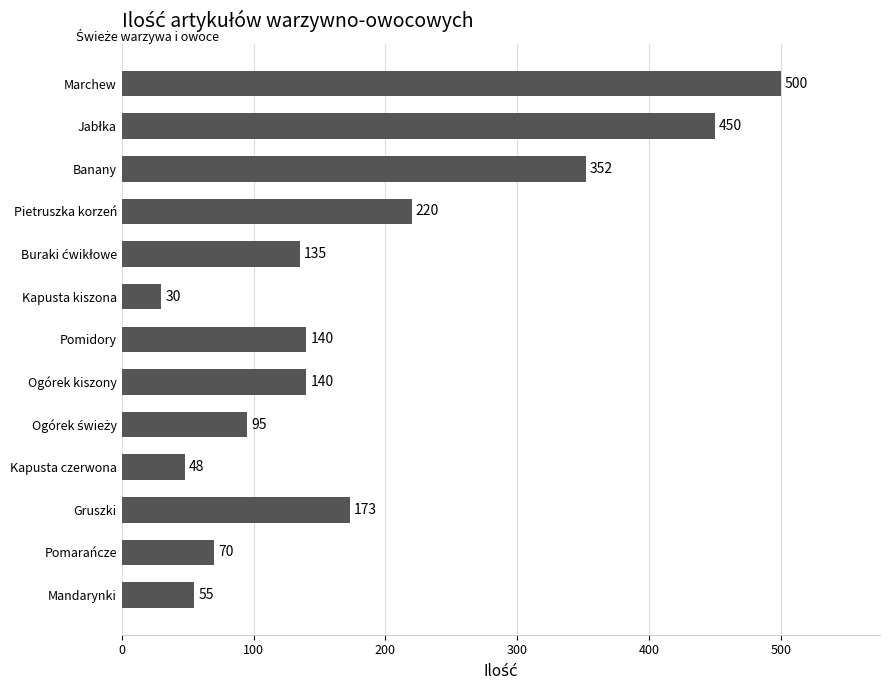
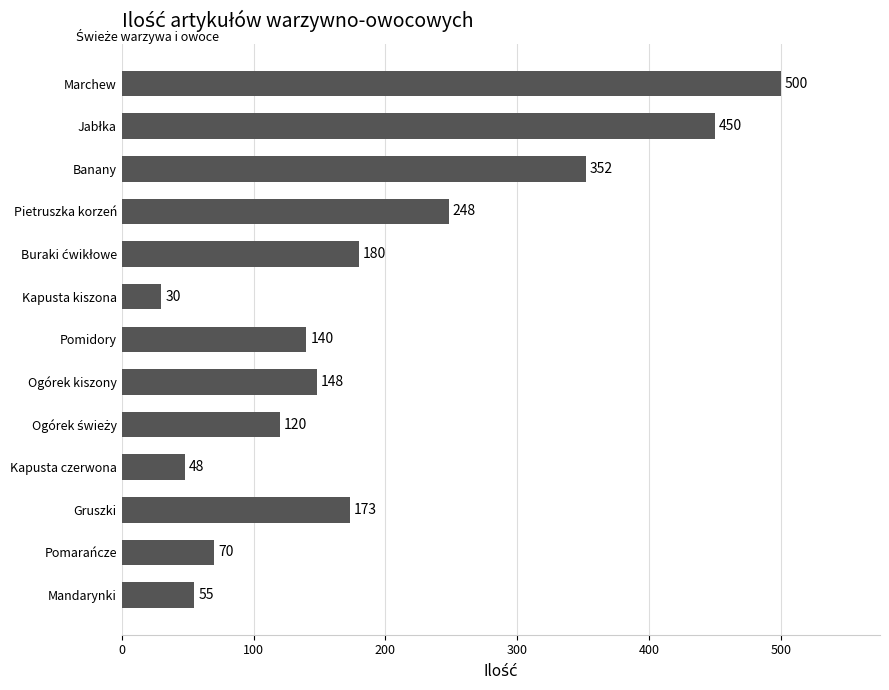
  {
    "Marchew": 500,
    "Jabłka": 450,
    "Banany": 352,
-   "Pietruszka korzeń": 220,
-   "Buraki ćwikłowe": 135,
+   "Pietruszka korzeń": 248,
+   "Buraki ćwikłowe": 180,
    "Kapusta kiszona": 30,
    "Pomidory": 140,
-   "Ogórek kiszony": 140,
-   "Ogórek świeży": 95,
+   "Ogórek kiszony": 148,
+   "Ogórek świeży": 120,
    "Kapusta czerwona": 48,
    "Gruszki": 173,
    "Pomarańcze": 70,
    "Mandarynki": 55
  }
